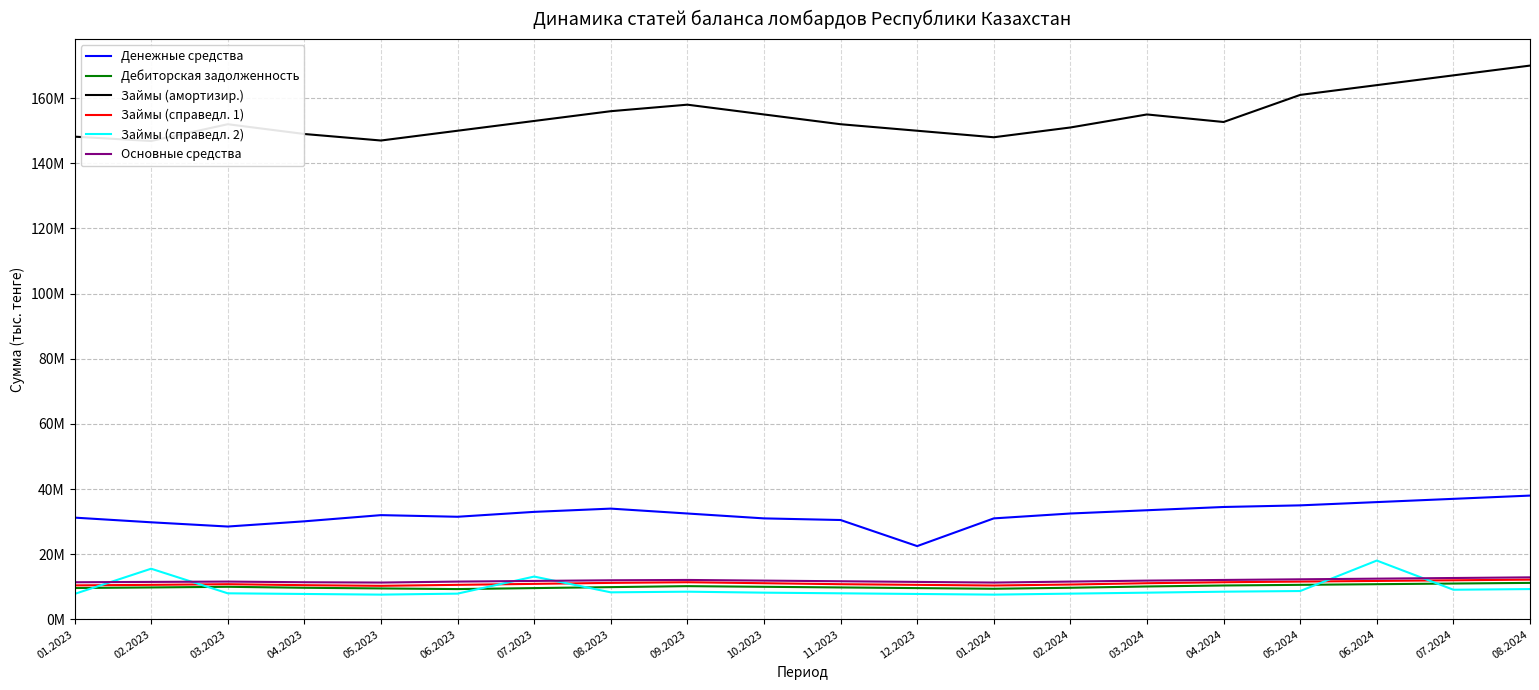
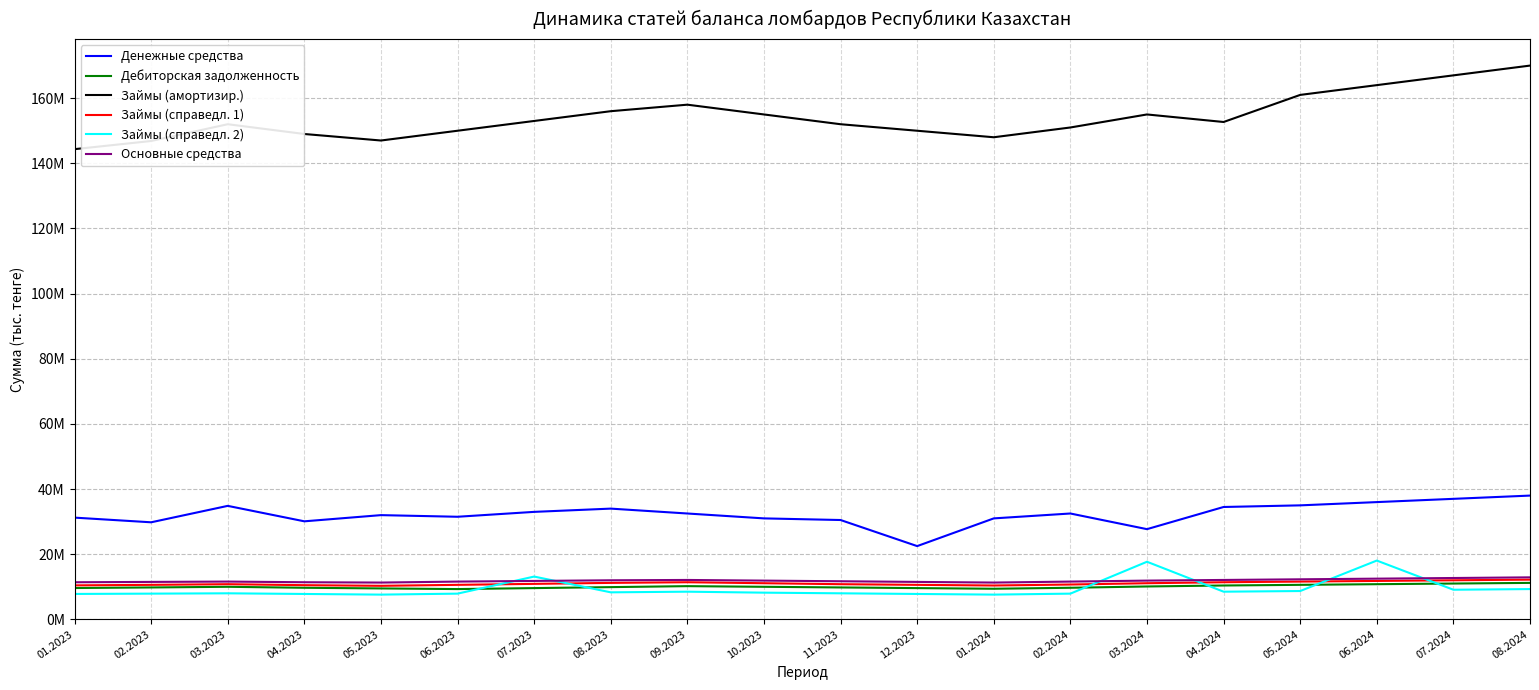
  {
    "Денежные средства": {
      "01.2023": 31000000,
      "02.2023": 30000000,
-     "03.2023": 29000000,
+     "03.2023": 35000000,
      "04.2023": 30000000,
      "05.2023": 32000000,
      "06.2023": 32000000,
      "07.2023": 33000000,
      "08.2023": 34000000,
      "09.2023": 33000000,
      "10.2023": 31000000,
      "11.2023": 31000000,
      "12.2023": 22000000,
      "01.2024": 31000000,
      "02.2024": 33000000,
-     "03.2024": 34000000,
+     "03.2024": 28000000,
      "04.2024": 35000000,
      "05.2024": 35000000,
      "06.2024": 36000000,
      "07.2024": 37000000,
      "08.2024": 38000000
    },
    "Дебиторская задолженность": {
      "01.2023": 10000000,
      "02.2023": 10000000,
      "03.2023": 10000000,
      "04.2023": 10000000,
      "05.2023": 10000000,
      "06.2023": 9000000,
      "07.2023": 10000000,
      "08.2023": 10000000,
      "09.2023": 10000000,
      "10.2023": 10000000,
      "11.2023": 10000000,
      "12.2023": 10000000,
      "01.2024": 9000000,
      "02.2024": 10000000,
      "03.2024": 10000000,
      "04.2024": 10000000,
      "05.2024": 11000000,
      "06.2024": 11000000,
      "07.2024": 11000000,
      "08.2024": 11000000
    },
    "Займы (амортизир.)": {
-     "01.2023": 148000000,
+     "01.2023": 144000000,
      "05.2023": 147000000,
      "06.2023": 150000000,
      "07.2023": 153000000,
      "08.2023": 156000000,
      "09.2023": 158000000,
      "10.2023": 155000000,
      "11.2023": 152000000,
      "12.2023": 150000000,
      "01.2024": 148000000,
      "02.2024": 151000000,
      "03.2024": 155000000,
      "04.2024": 153000000,
      "05.2024": 161000000,
      "06.2024": 164000000,
      "07.2024": 167000000,
      "08.2024": 170000000
    },
    "Займы (справедл. 1)": {
      "01.2023": 10000000,
      "02.2023": 11000000,
      "03.2023": 11000000,
      "04.2023": 11000000,
      "05.2023": 10000000,
      "06.2023": 11000000,
      "07.2023": 11000000,
      "08.2023": 11000000,
      "10.2023": 11000000,
      "11.2023": 11000000,
      "12.2023": 11000000,
      "01.2024": 10000000,
      "02.2024": 11000000,
      "03.2024": 11000000
    },
    "Займы (справедл. 2)": {
      "01.2023": 8000000,
-     "02.2023": 16000000,
+     "02.2023": 8000000,
      "03.2023": 8000000,
      "04.2023": 8000000,
      "05.2023": 8000000,
      "06.2023": 8000000,
      "07.2023": 13000000,
      "08.2023": 8000000,
      "09.2023": 9000000,
      "10.2023": 8000000,
      "11.2023": 8000000,
      "12.2023": 8000000,
      "01.2024": 8000000,
      "02.2024": 8000000,
-     "03.2024": 8000000,
+     "03.2024": 18000000,
      "04.2024": 9000000,
      "05.2024": 9000000,
      "06.2024": 18000000,
      "07.2024": 9000000,
      "08.2024": 9000000
    },
    "Основные средства": {
      "01.2023": 11000000,
      "02.2023": 12000000,
      "03.2023": 12000000,
      "04.2023": 11000000,
      "05.2023": 11000000,
      "06.2023": 12000000,
      "07.2023": 12000000,
      "08.2023": 12000000,
      "10.2023": 12000000,
      "11.2023": 12000000,
      "12.2023": 12000000,
      "01.2024": 11000000,
      "02.2024": 12000000,
      "03.2024": 12000000
    }
  }
